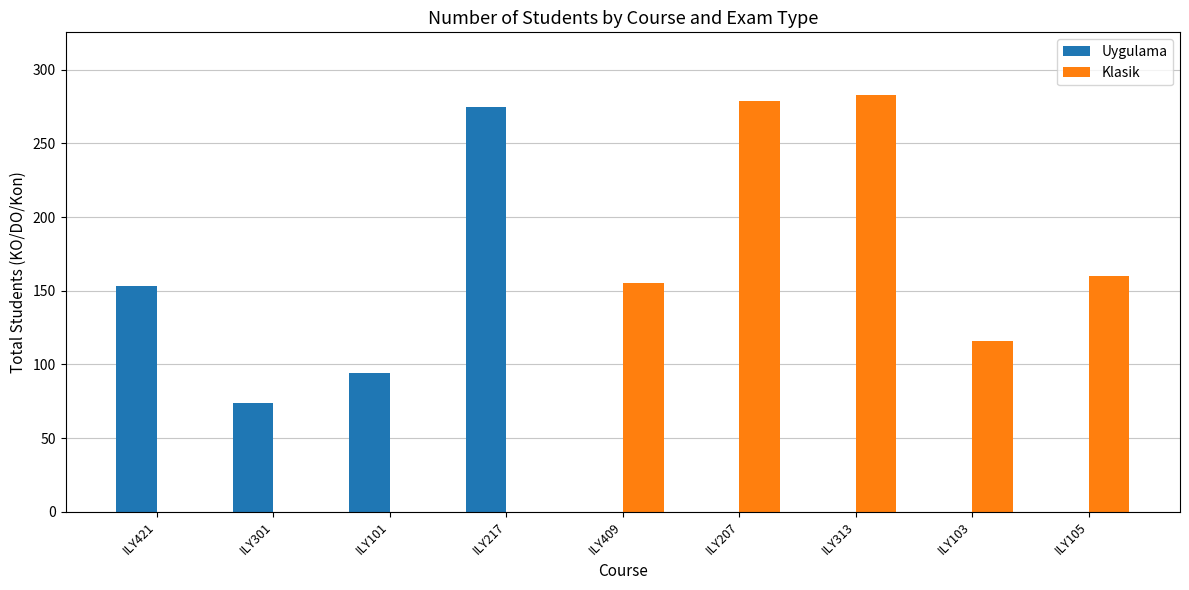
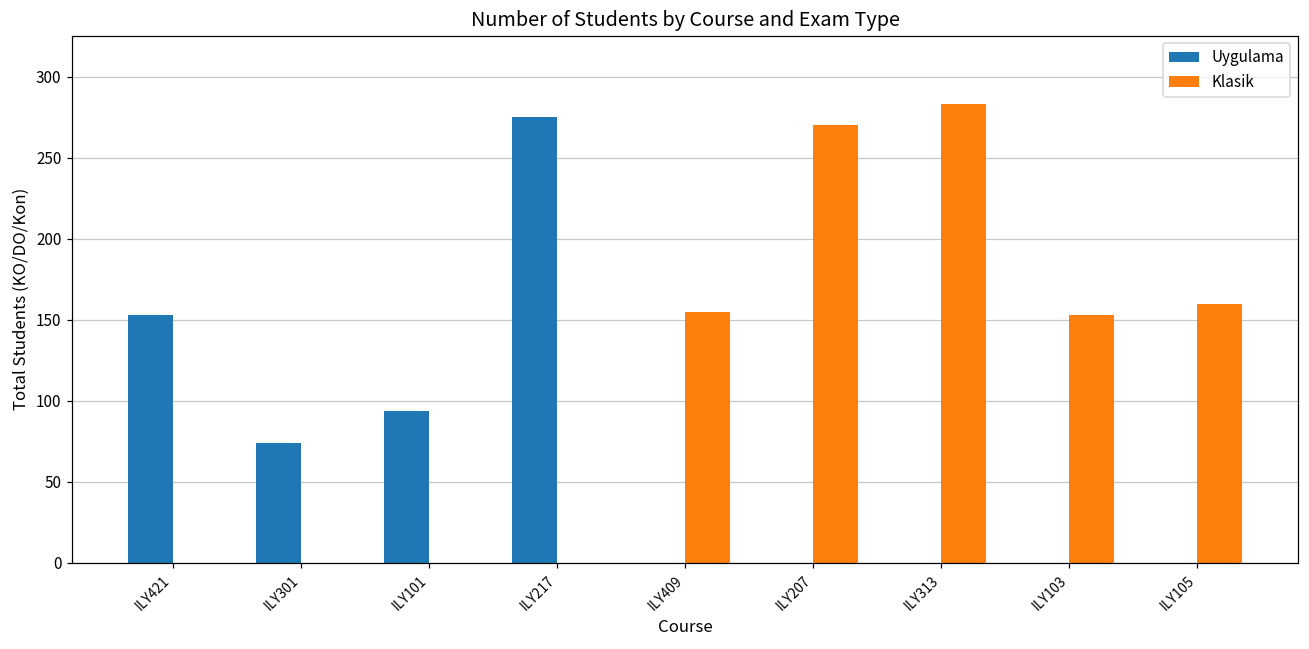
  {
    "Uygulama": {
      "ILY421": 153,
      "ILY301": 74,
      "ILY101": 94,
      "ILY217": 275,
      "ILY409": 0,
      "ILY207": 0,
      "ILY313": 0,
      "ILY103": 0,
      "ILY105": 0
    },
    "Klasik": {
      "ILY421": 0,
      "ILY301": 0,
      "ILY101": 0,
      "ILY217": 0,
      "ILY409": 155,
-     "ILY207": 279,
+     "ILY207": 270,
      "ILY313": 283,
-     "ILY103": 116,
+     "ILY103": 153,
      "ILY105": 160
    }
  }
